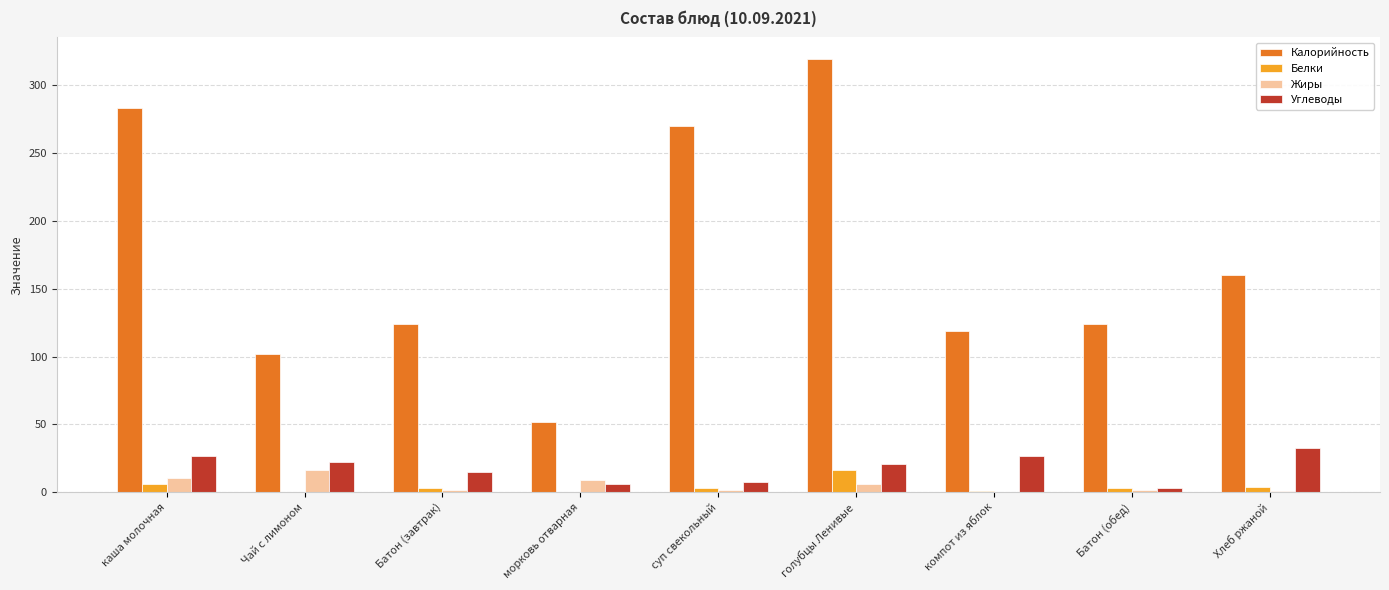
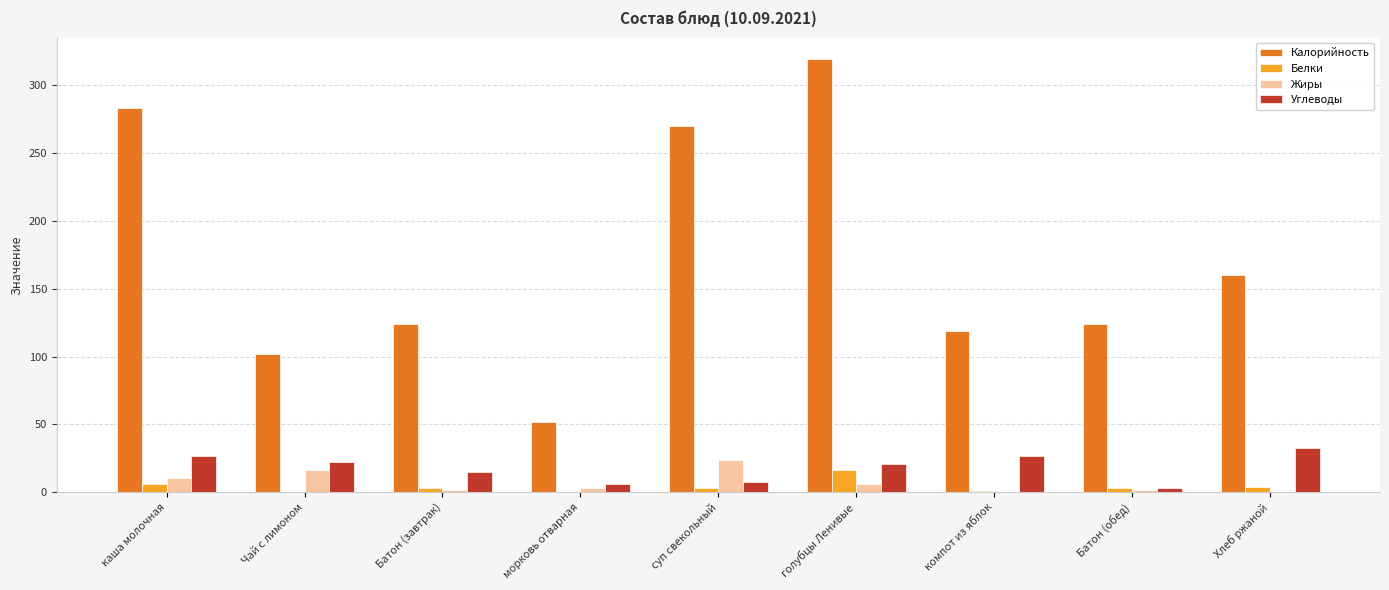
  {
    "Жиры": {
      "каша молочная": 10,
      "Чай с лимоном": 16,
-     "морковь отварная": 9,
-     "суп свекольный": 1,
+     "морковь отварная": 3,
+     "суп свекольный": 24,
      "голубцы Ленивые": 6,
      "компот из яблок": 0
    },
    "Углеводы": {
      "каша молочная": 26,
      "Чай с лимоном": 22,
      "Батон (завтрак)": 15,
      "морковь отварная": 6,
      "суп свекольный": 8,
      "голубцы Ленивые": 21,
      "компот из яблок": 26,
      "Батон (обед)": 3,
      "Хлеб ржаной": 33
    }
  }
